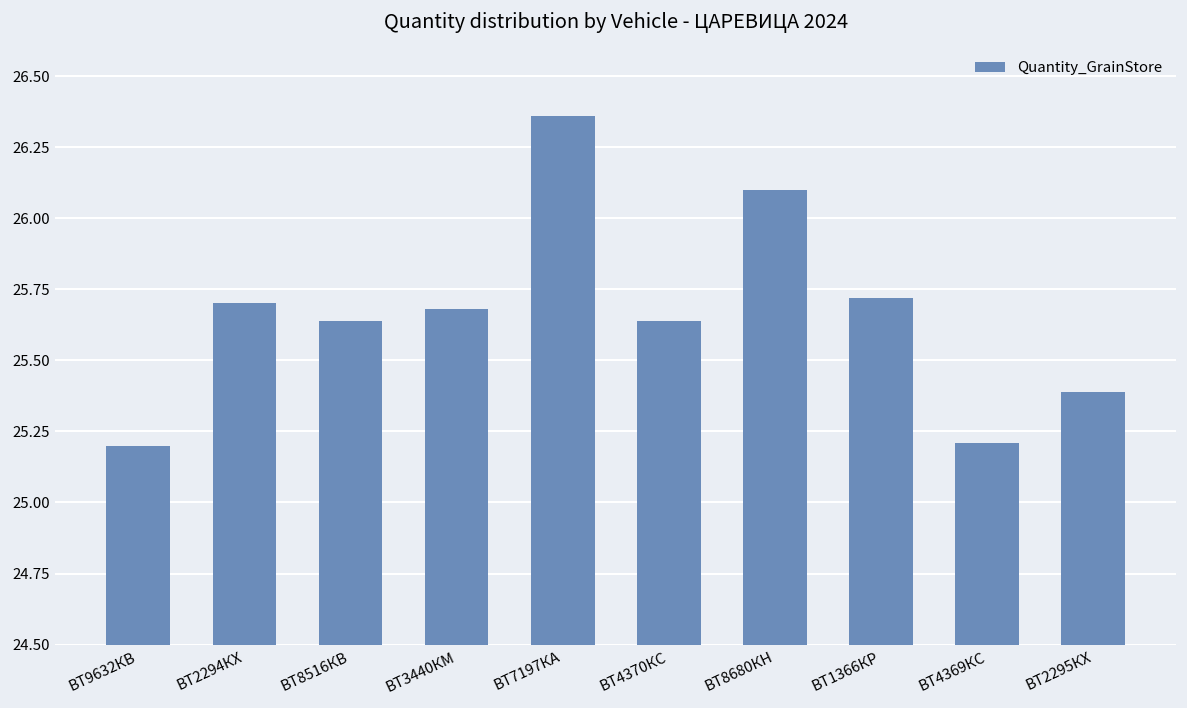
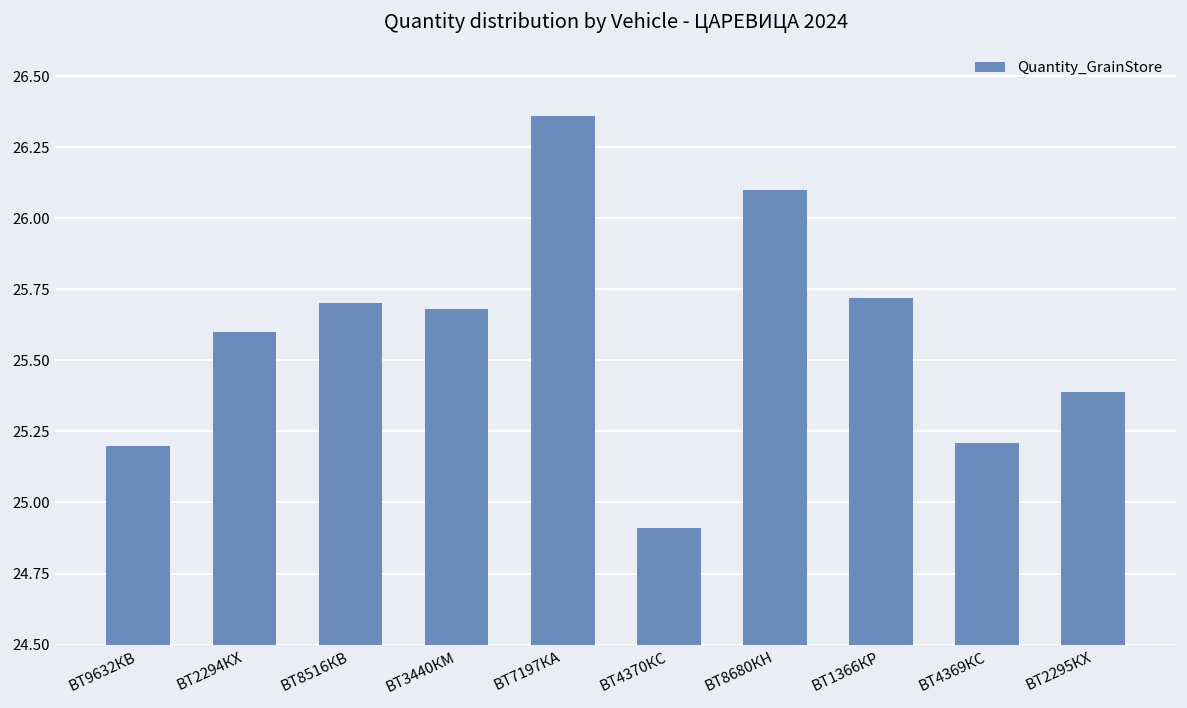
  {
    "ВТ9632КВ": 25.20,
-   "ВТ2294КХ": 25.7,
-   "ВТ8516КВ": 25.64,
+   "ВТ2294КХ": 25.6,
+   "ВТ8516КВ": 25.70,
    "ВТ3440КМ": 25.68,
    "ВТ7197КА": 26.36,
-   "ВТ4370КС": 25.64,
+   "ВТ4370КС": 24.91,
    "ВТ8680КН": 26.10,
    "ВТ1366КР": 25.72,
    "ВТ4369КС": 25.21,
    "ВТ2295КХ": 25.39
  }
